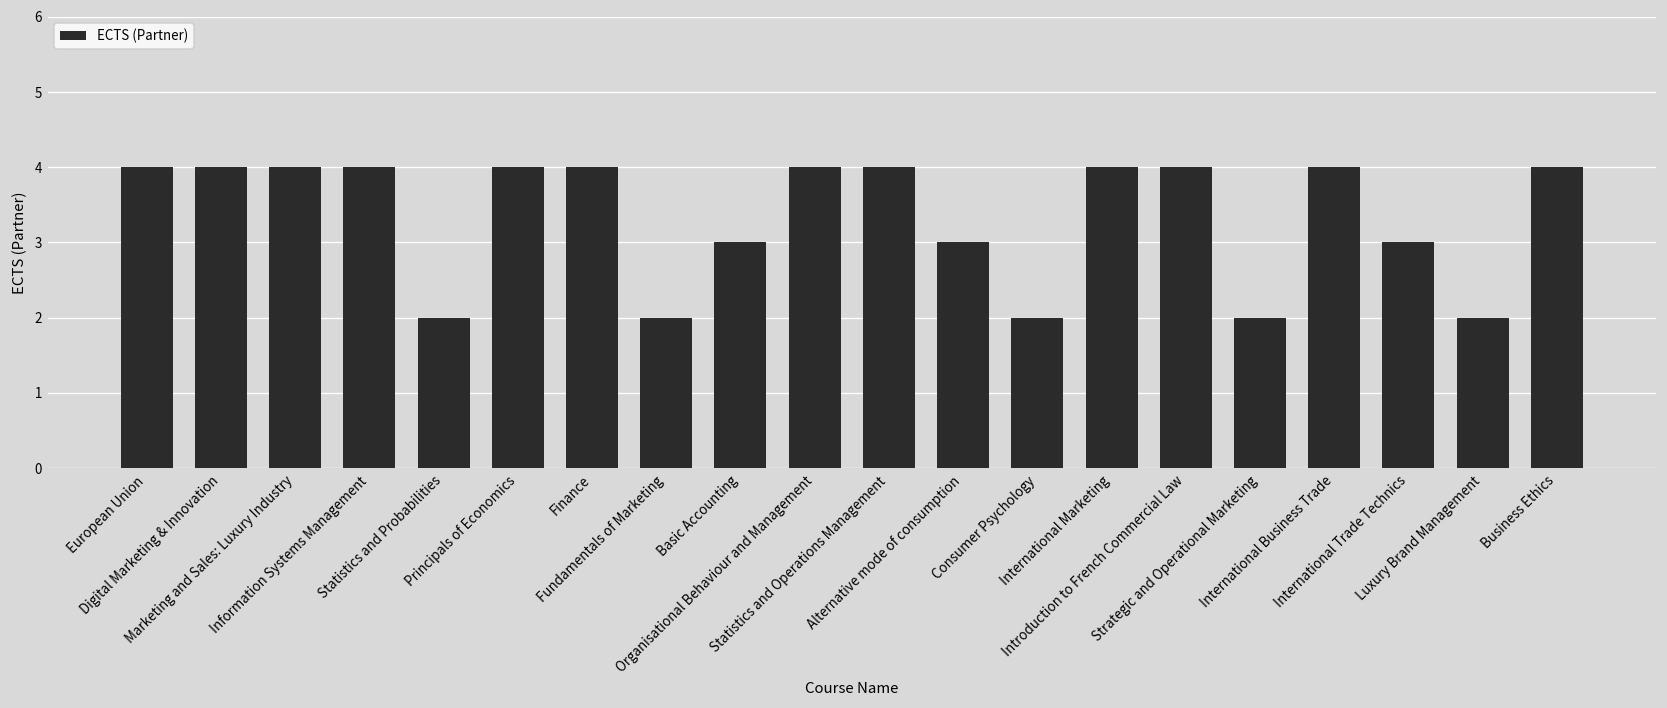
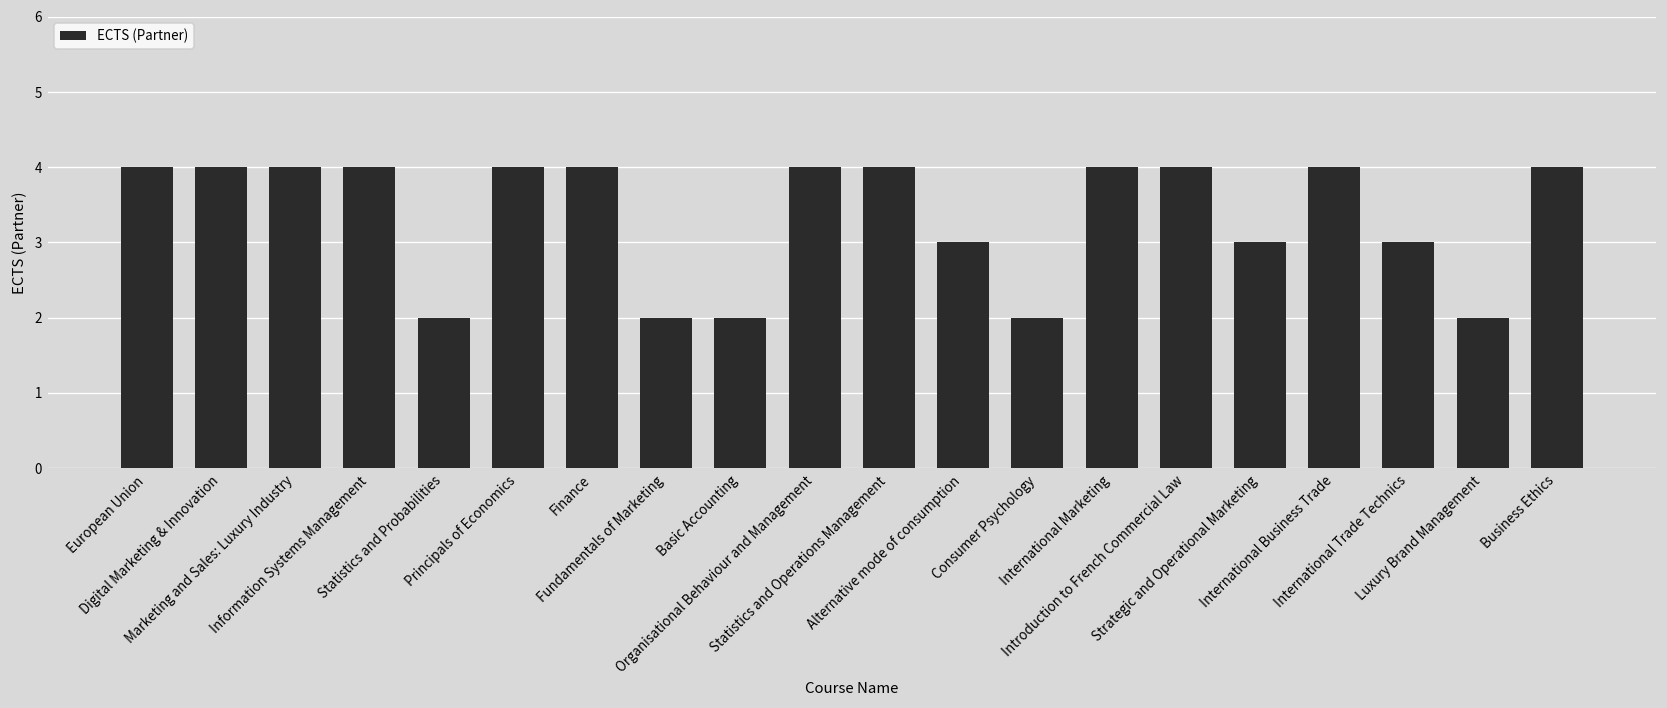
  {
    "European Union": 4,
    "Digital Marketing & Innovation": 4,
    "Marketing and Sales: Luxury Industry": 4,
    "Information Systems Management": 4,
    "Statistics and Probabilities": 2,
    "Principals of Economics": 4,
    "Finance": 4,
    "Fundamentals of Marketing": 2,
-   "Basic Accounting": 3,
+   "Basic Accounting": 2,
    "Organisational Behaviour and Management": 4,
    "Statistics and Operations Management": 4,
    "Alternative mode of consumption": 3,
    "Consumer Psychology": 2,
    "International Marketing": 4,
    "Introduction to French Commercial Law": 4,
-   "Strategic and Operational Marketing": 2,
+   "Strategic and Operational Marketing": 3,
    "International Business Trade": 4,
    "International Trade Technics": 3,
    "Luxury Brand Management": 2,
    "Business Ethics": 4
  }
